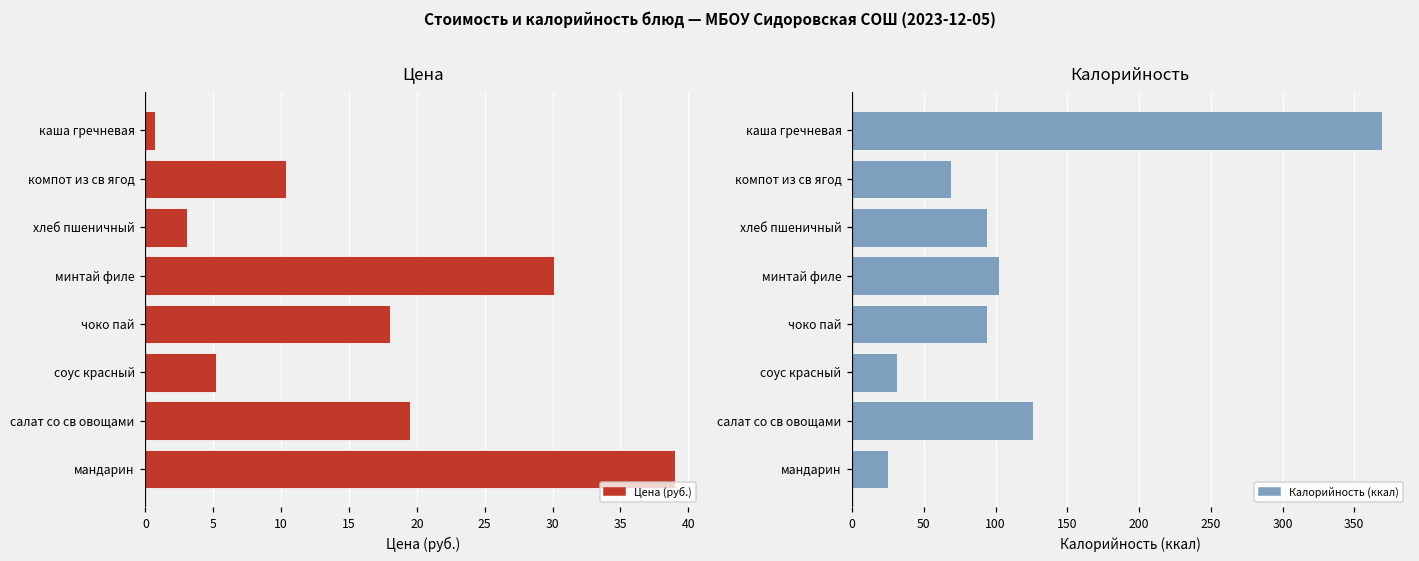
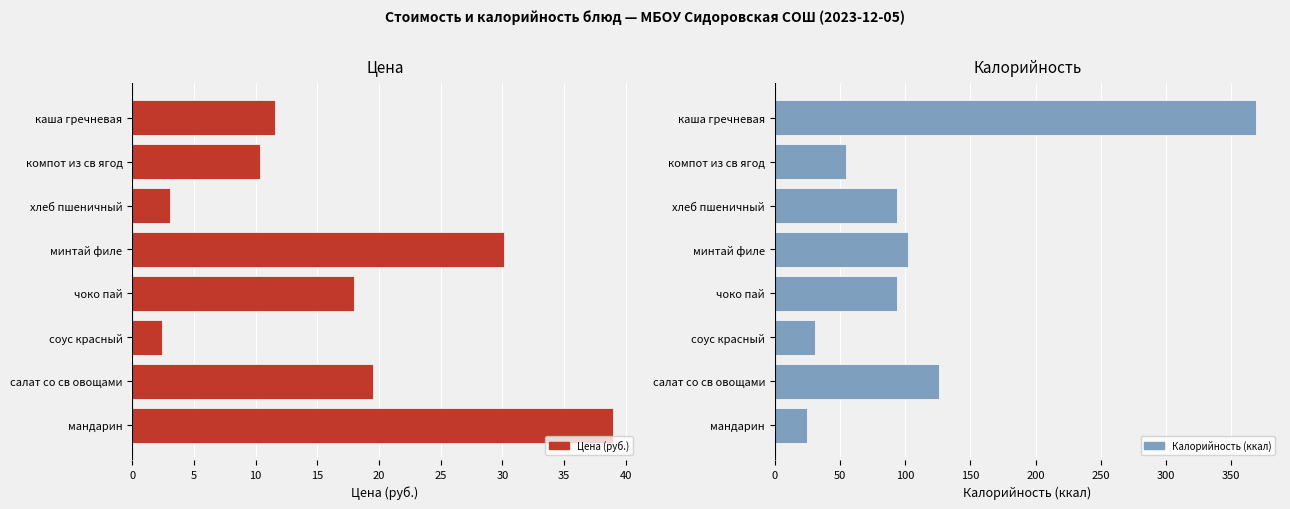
  {
    "Цена": {
-     "каша гречневая": 0.7,
+     "каша гречневая": 11.6,
      "компот из св ягод": 10.4,
      "хлеб пшеничный": 3.0,
      "минтай филе": 30.1,
      "чоко пай": 18.0,
-     "соус красный": 5.2,
+     "соус красный": 2.4,
      "салат со св овощами": 19.5,
      "мандарин": 39.0
    },
    "Калорийность": {
      "каша гречневая": 369,
-     "компот из св ягод": 69,
+     "компот из св ягод": 55,
      "хлеб пшеничный": 94,
      "минтай филе": 102,
      "чоко пай": 94,
      "соус красный": 31,
      "салат со св овощами": 126,
      "мандарин": 25
    }
  }
